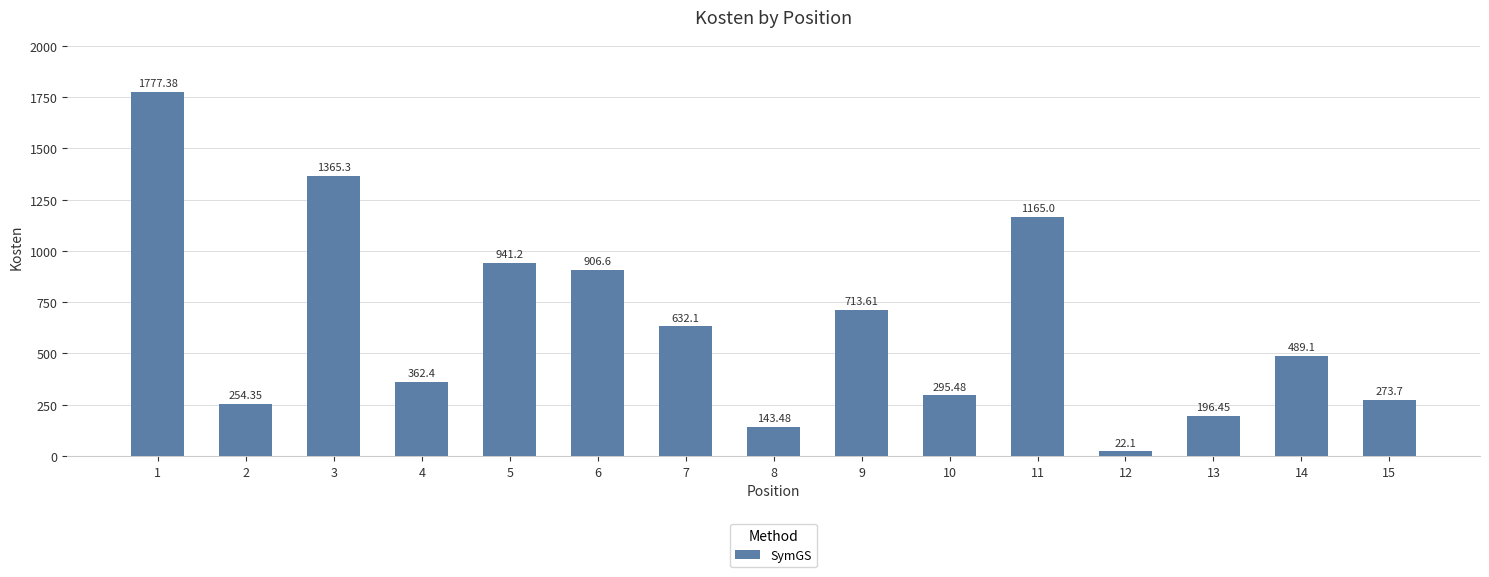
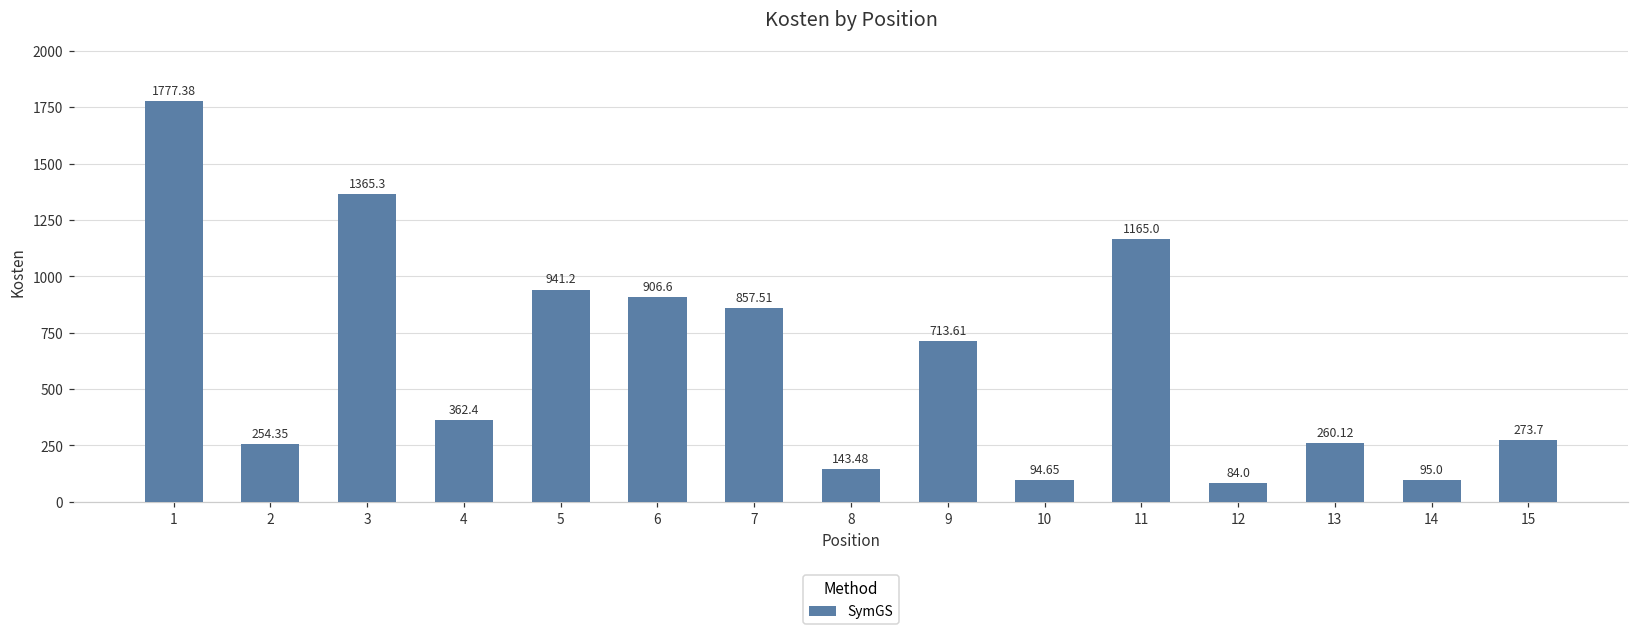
  {
    "1": 1777.38,
    "2": 254.35,
    "3": 1365.3,
    "4": 362.4,
    "5": 941.2,
    "6": 906.6,
-   "7": 632.1,
+   "7": 857.51,
    "8": 143.48,
    "9": 713.61,
-   "10": 295.48,
+   "10": 94.65,
    "11": 1165.0,
-   "12": 22.1,
-   "13": 196.45,
-   "14": 489.1,
+   "12": 84.0,
+   "13": 260.12,
+   "14": 95.0,
    "15": 273.7
  }
